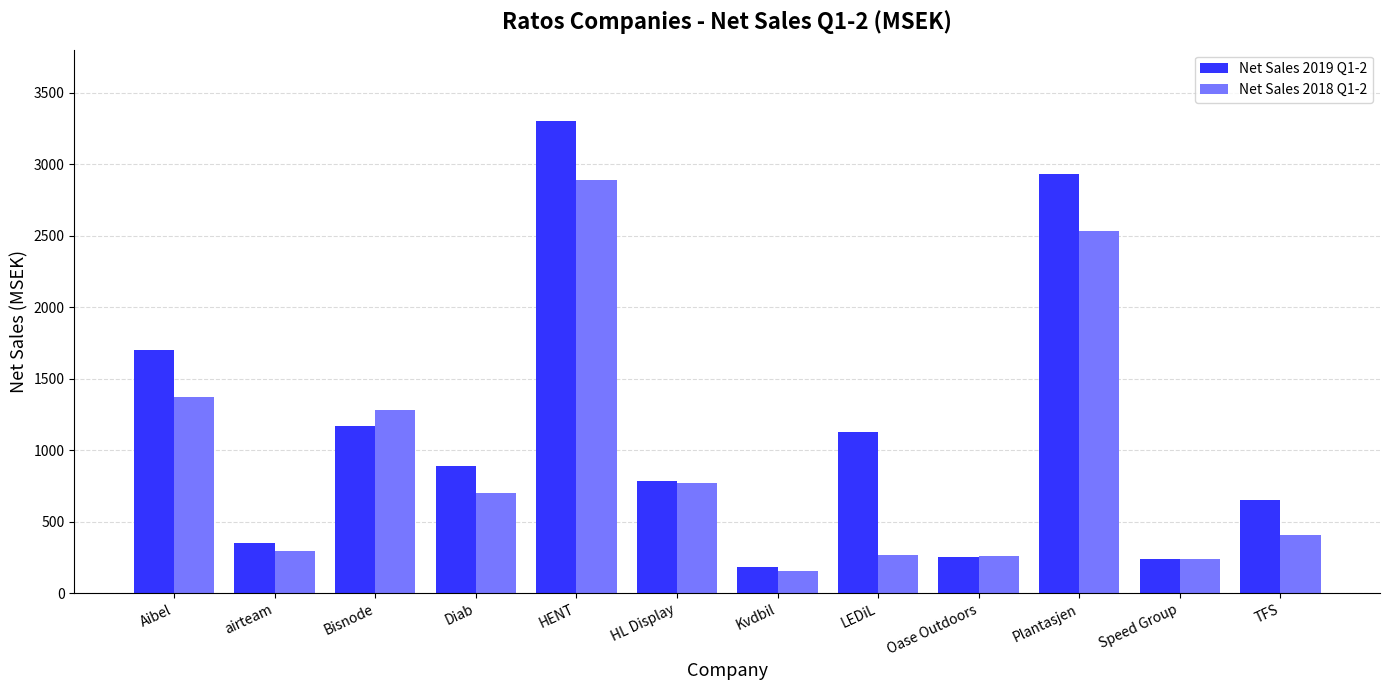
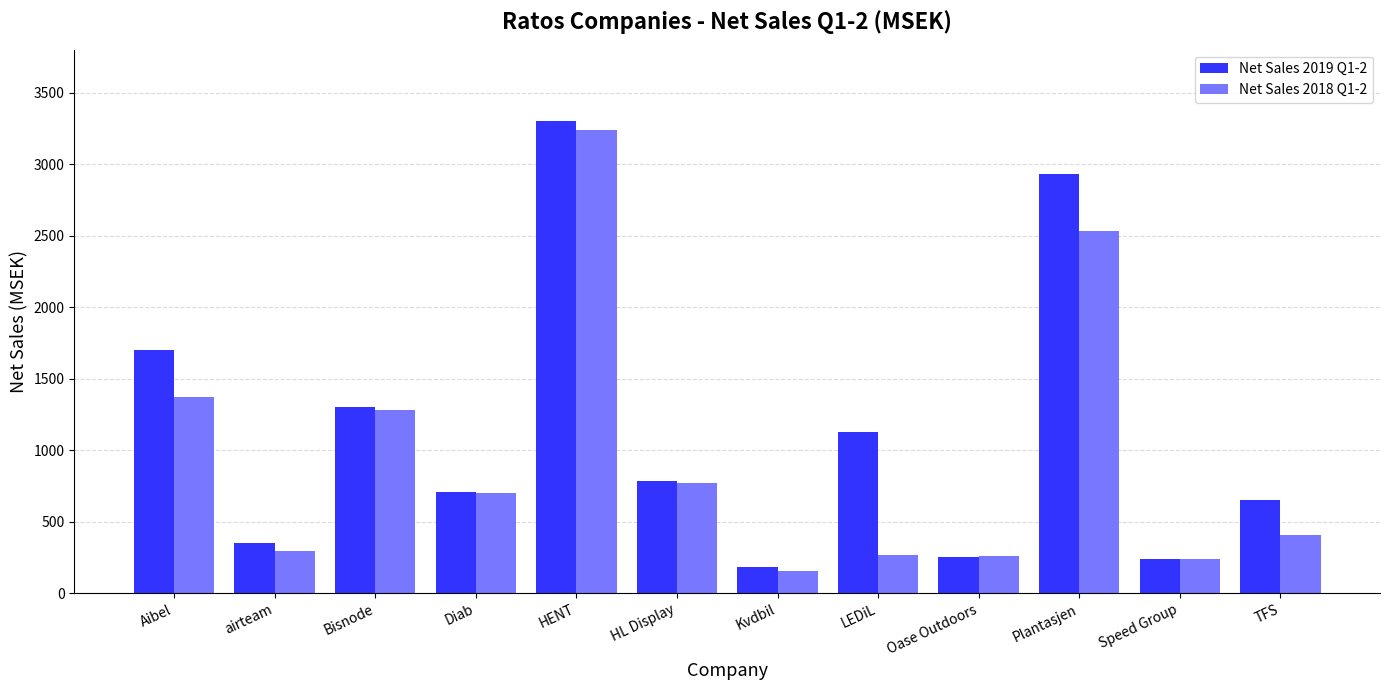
  {
    "Net Sales 2019 Q1-2": {
      "Aibel": 1700,
      "airteam": 350,
-     "Bisnode": 1170,
-     "Diab": 890,
+     "Bisnode": 1300,
+     "Diab": 710,
      "HENT": 3300,
      "HL Display": 790,
      "Kvdbil": 180,
      "LEDiL": 1130,
      "Oase Outdoors": 250,
      "Plantasjen": 2930,
      "Speed Group": 240,
      "TFS": 650
    },
    "Net Sales 2018 Q1-2": {
      "Aibel": 1370,
      "airteam": 290,
      "Bisnode": 1280,
      "Diab": 700,
-     "HENT": 2890,
+     "HENT": 3240,
      "HL Display": 770,
      "Kvdbil": 160,
      "LEDiL": 260,
      "Oase Outdoors": 260,
      "Plantasjen": 2530,
      "Speed Group": 240,
      "TFS": 410
    }
  }
